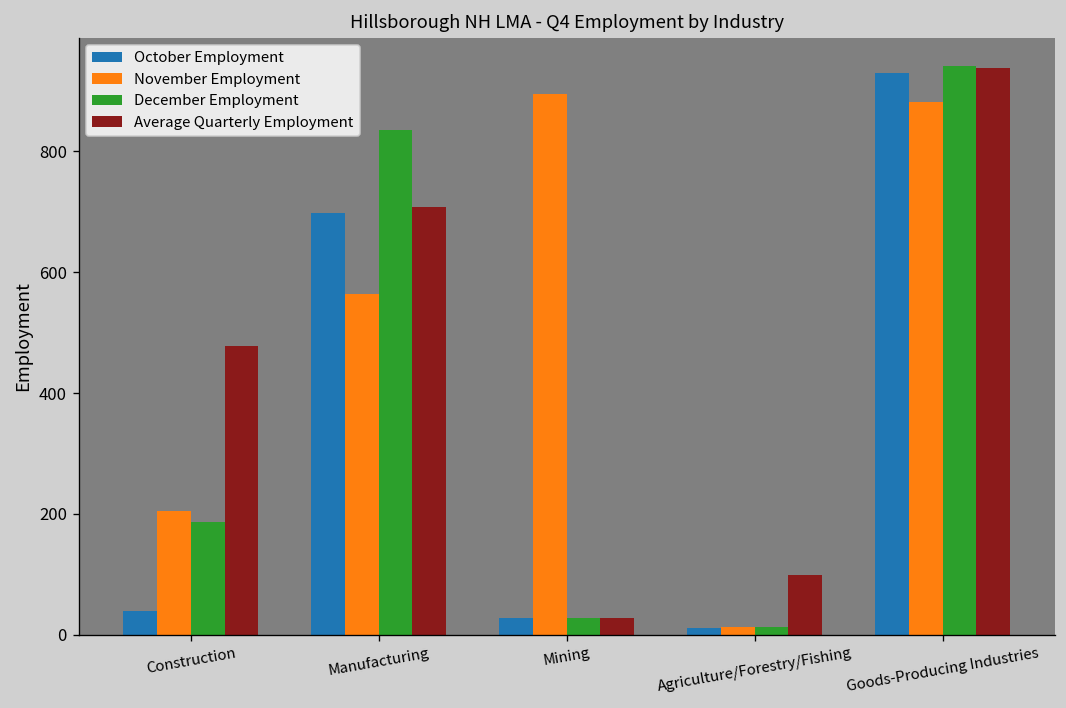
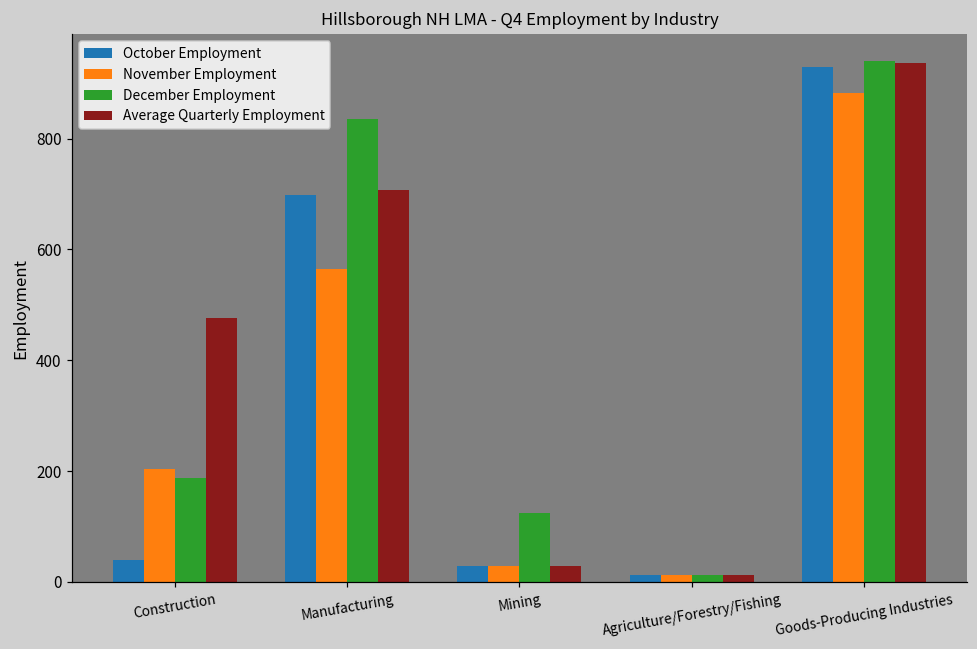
  {
    "October Employment": {
      "Construction": 40,
      "Manufacturing": 700,
      "Mining": 30,
      "Agriculture/Forestry/Fishing": 10,
      "Goods-Producing Industries": 930
    },
    "November Employment": {
      "Construction": 200,
      "Manufacturing": 560,
-     "Mining": 890,
+     "Mining": 30,
      "Agriculture/Forestry/Fishing": 10,
      "Goods-Producing Industries": 880
    },
    "December Employment": {
      "Construction": 190,
      "Manufacturing": 840,
-     "Mining": 30,
+     "Mining": 120,
      "Agriculture/Forestry/Fishing": 10,
      "Goods-Producing Industries": 940
    },
    "Average Quarterly Employment": {
      "Construction": 480,
      "Manufacturing": 710,
      "Mining": 30,
-     "Agriculture/Forestry/Fishing": 100,
+     "Agriculture/Forestry/Fishing": 10,
      "Goods-Producing Industries": 940
    }
  }
